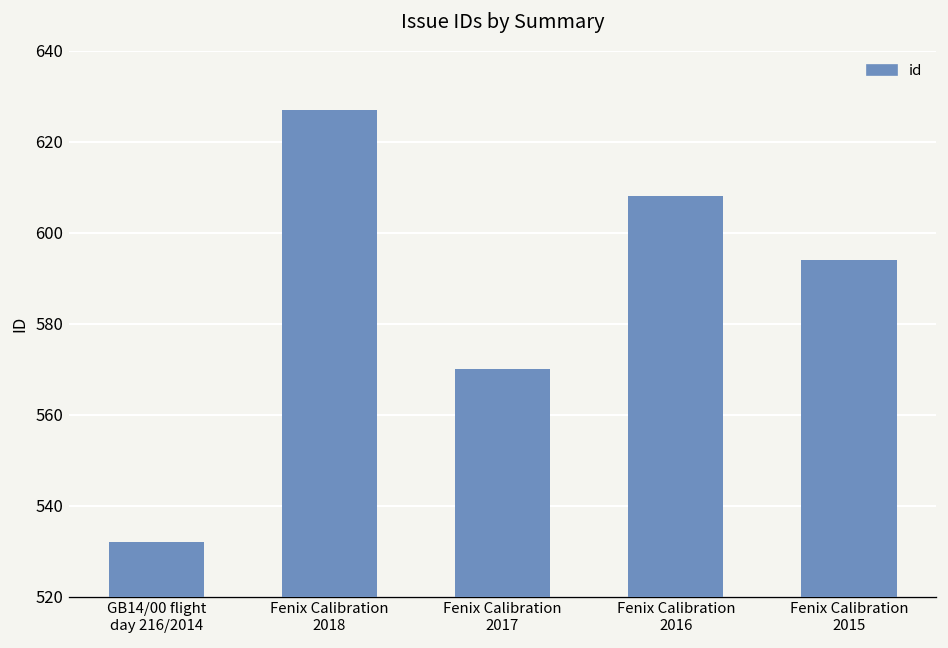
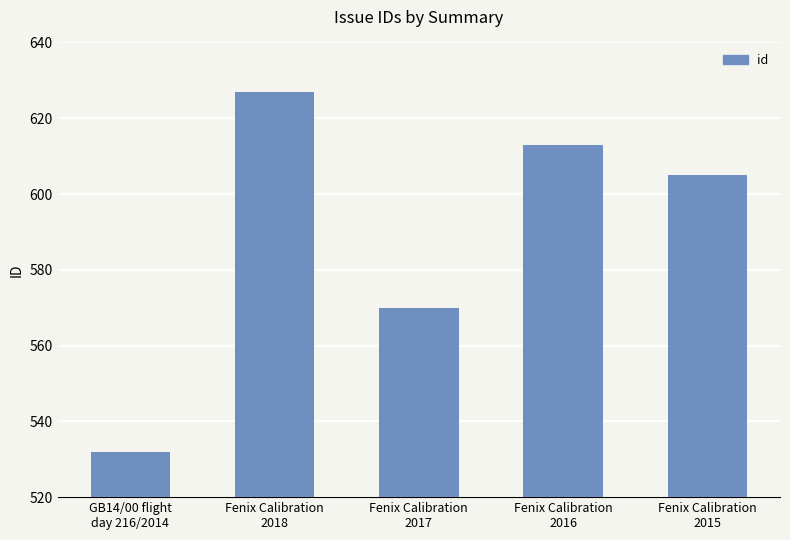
  {
    "GB14/00 flight day 216/2014": 532,
    "Fenix Calibration 2018": 627,
    "Fenix Calibration 2017": 570,
-   "Fenix Calibration 2016": 608,
-   "Fenix Calibration 2015": 594
+   "Fenix Calibration 2016": 613,
+   "Fenix Calibration 2015": 605
  }
